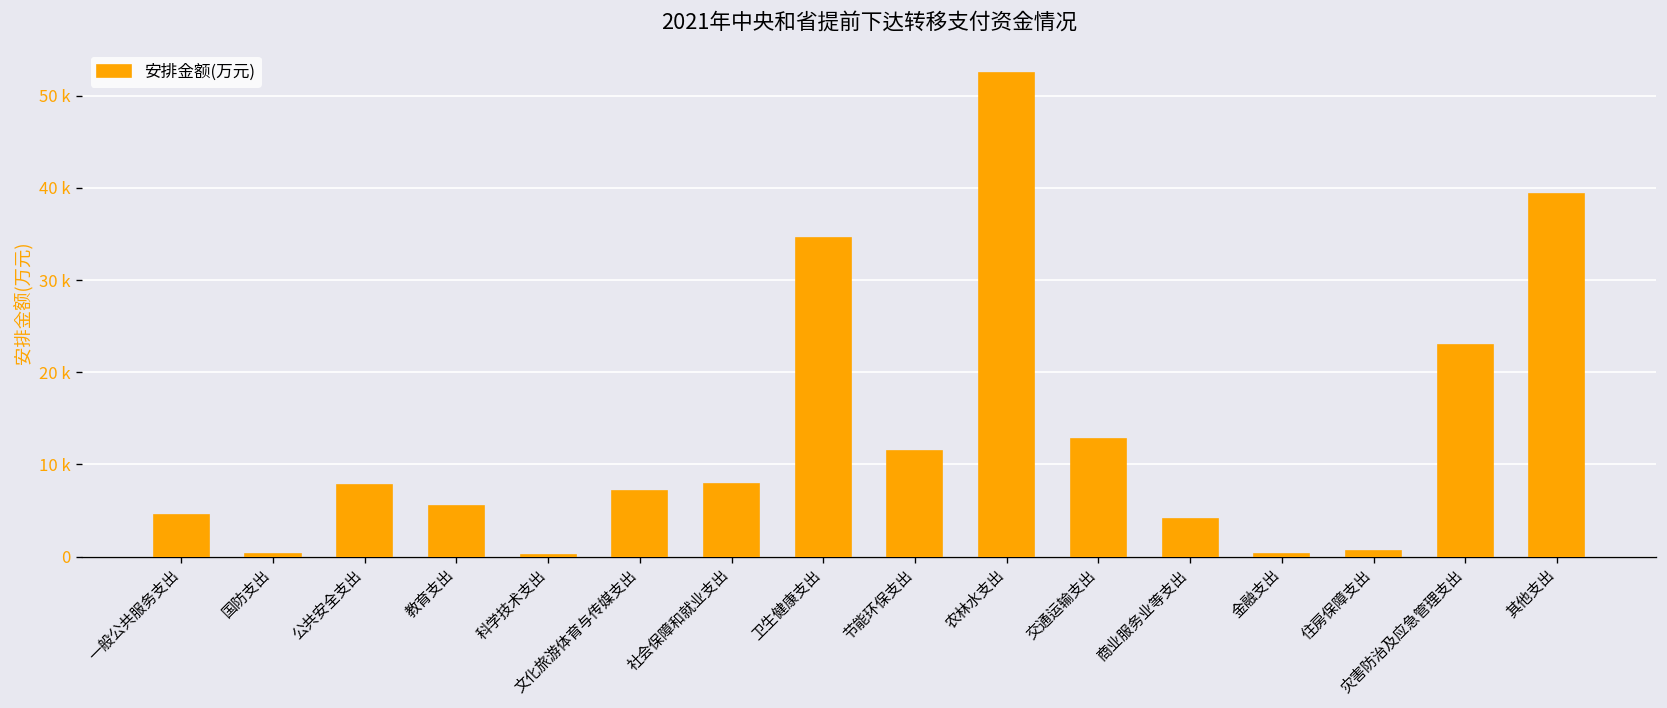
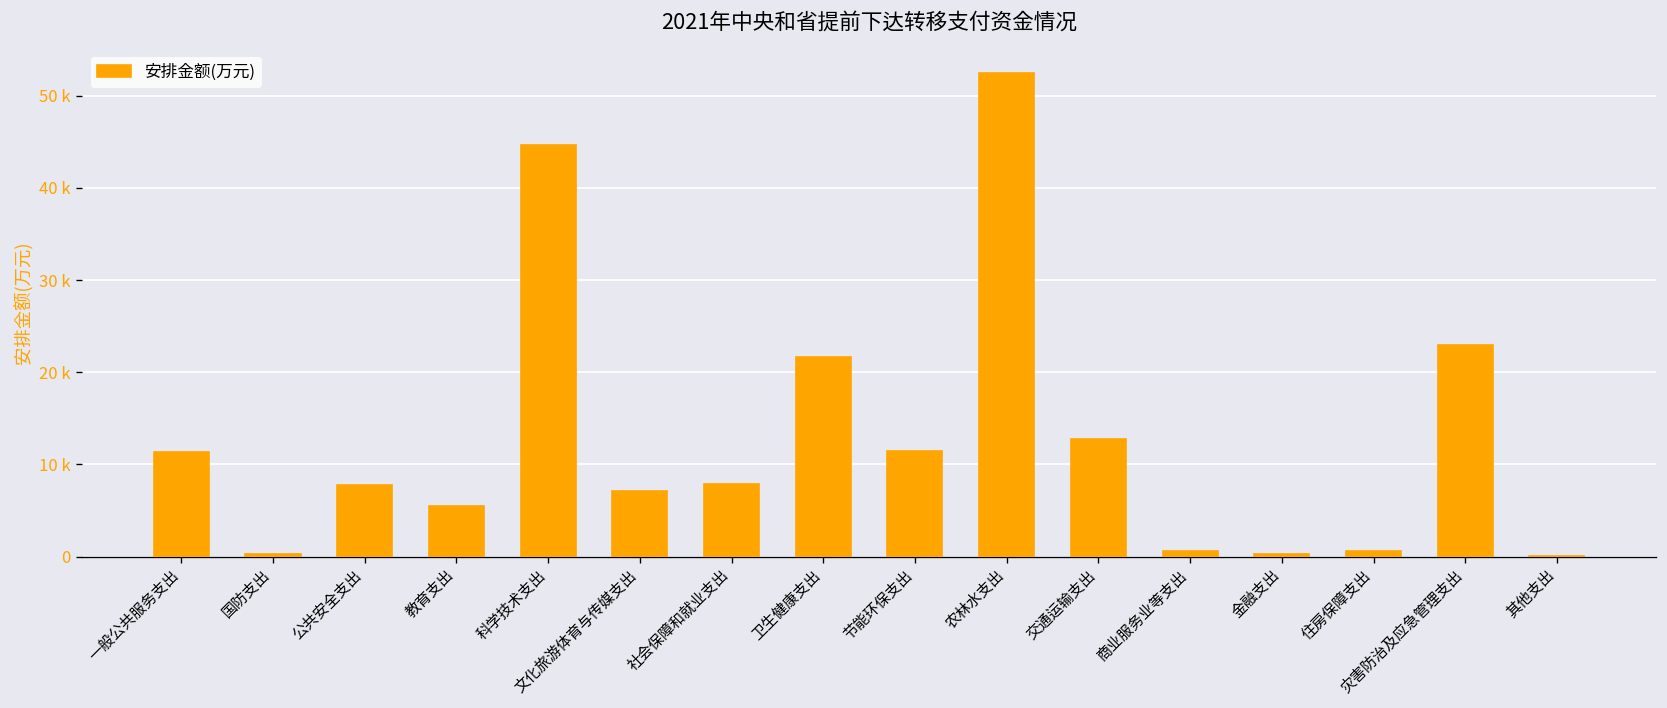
  {
-   "一般公共服务支出": 5000,
+   "一般公共服务支出": 11000,
    "公共安全支出": 8000,
    "教育支出": 5000,
-   "科学技术支出": 0,
+   "科学技术支出": 45000,
    "文化旅游体育与传媒支出": 7000,
    "社会保障和就业支出": 8000,
-   "卫生健康支出": 35000,
+   "卫生健康支出": 22000,
    "节能环保支出": 11000,
    "农林水支出": 52000,
    "交通运输支出": 13000,
-   "商业服务业等支出": 4000,
+   "商业服务业等支出": 1000,
    "住房保障支出": 1000,
    "灾害防治及应急管理支出": 23000,
-   "其他支出": 39000
+   "其他支出": 0
  }
